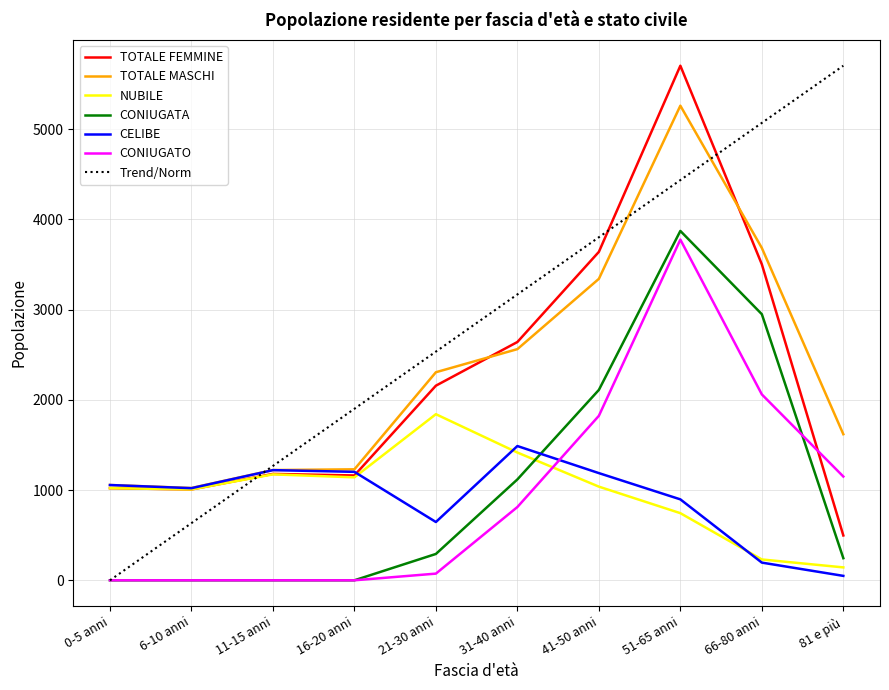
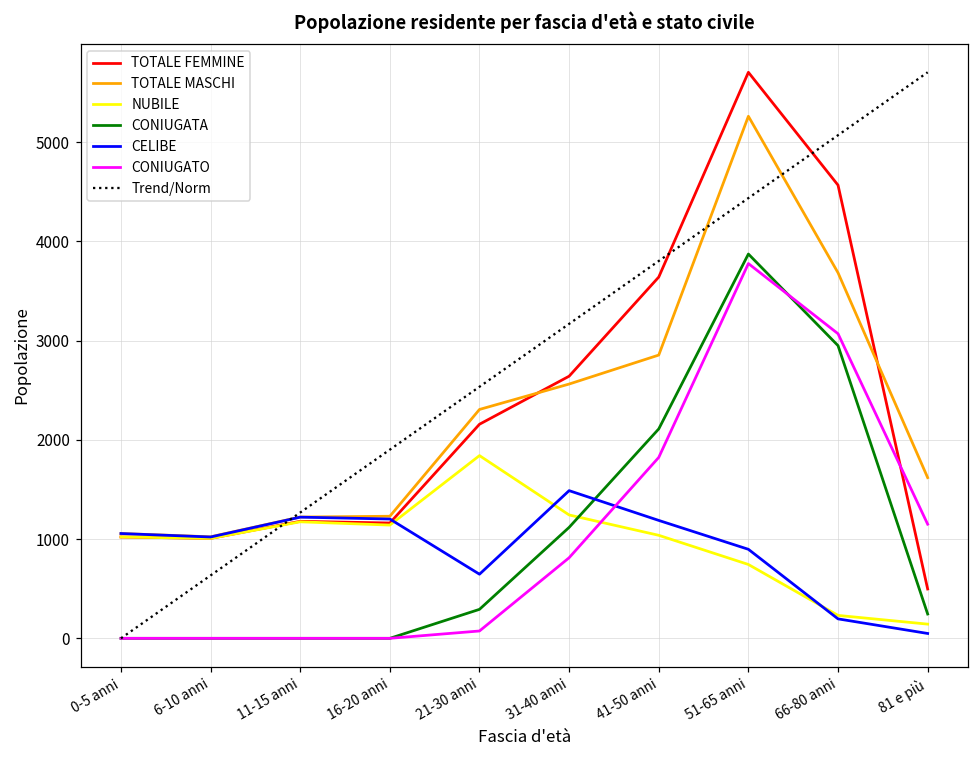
  {
    "TOTALE FEMMINE": {
      "21-30 anni": 2200,
      "31-40 anni": 2600,
      "41-50 anni": 3600,
      "51-65 anni": 5700,
-     "66-80 anni": 3500,
+     "66-80 anni": 4600,
      "81 e più": 500
    },
    "TOTALE MASCHI": {
      "21-30 anni": 2300,
      "31-40 anni": 2600,
-     "41-50 anni": 3300,
+     "41-50 anni": 2900,
      "51-65 anni": 5300,
      "66-80 anni": 3700,
      "81 e più": 1600
    },
    "NUBILE": {
      "21-30 anni": 1800,
-     "31-40 anni": 1400,
+     "31-40 anni": 1200,
      "41-50 anni": 1000,
      "51-65 anni": 700,
      "66-80 anni": 200,
      "81 e più": 100
    },
    "CONIUGATA": {
      "21-30 anni": 300,
      "31-40 anni": 1100,
      "41-50 anni": 2100,
      "51-65 anni": 3900,
      "66-80 anni": 2900,
      "81 e più": 200
    },
    "CELIBE": {
      "21-30 anni": 600,
      "31-40 anni": 1500,
      "41-50 anni": 1200,
      "51-65 anni": 900,
      "66-80 anni": 200,
      "81 e più": 0
    },
    "CONIUGATO": {
      "21-30 anni": 100,
      "31-40 anni": 800,
      "41-50 anni": 1800,
      "51-65 anni": 3800,
-     "66-80 anni": 2100,
+     "66-80 anni": 3100,
      "81 e più": 1200
    },
    "Trend/Norm": {
      "6-10 anni": 600,
      "11-15 anni": 1300,
      "16-20 anni": 1900,
      "21-30 anni": 2500,
      "31-40 anni": 3200,
      "41-50 anni": 3800,
      "51-65 anni": 4400,
      "66-80 anni": 5100,
      "81 e più": 5700
    }
  }
